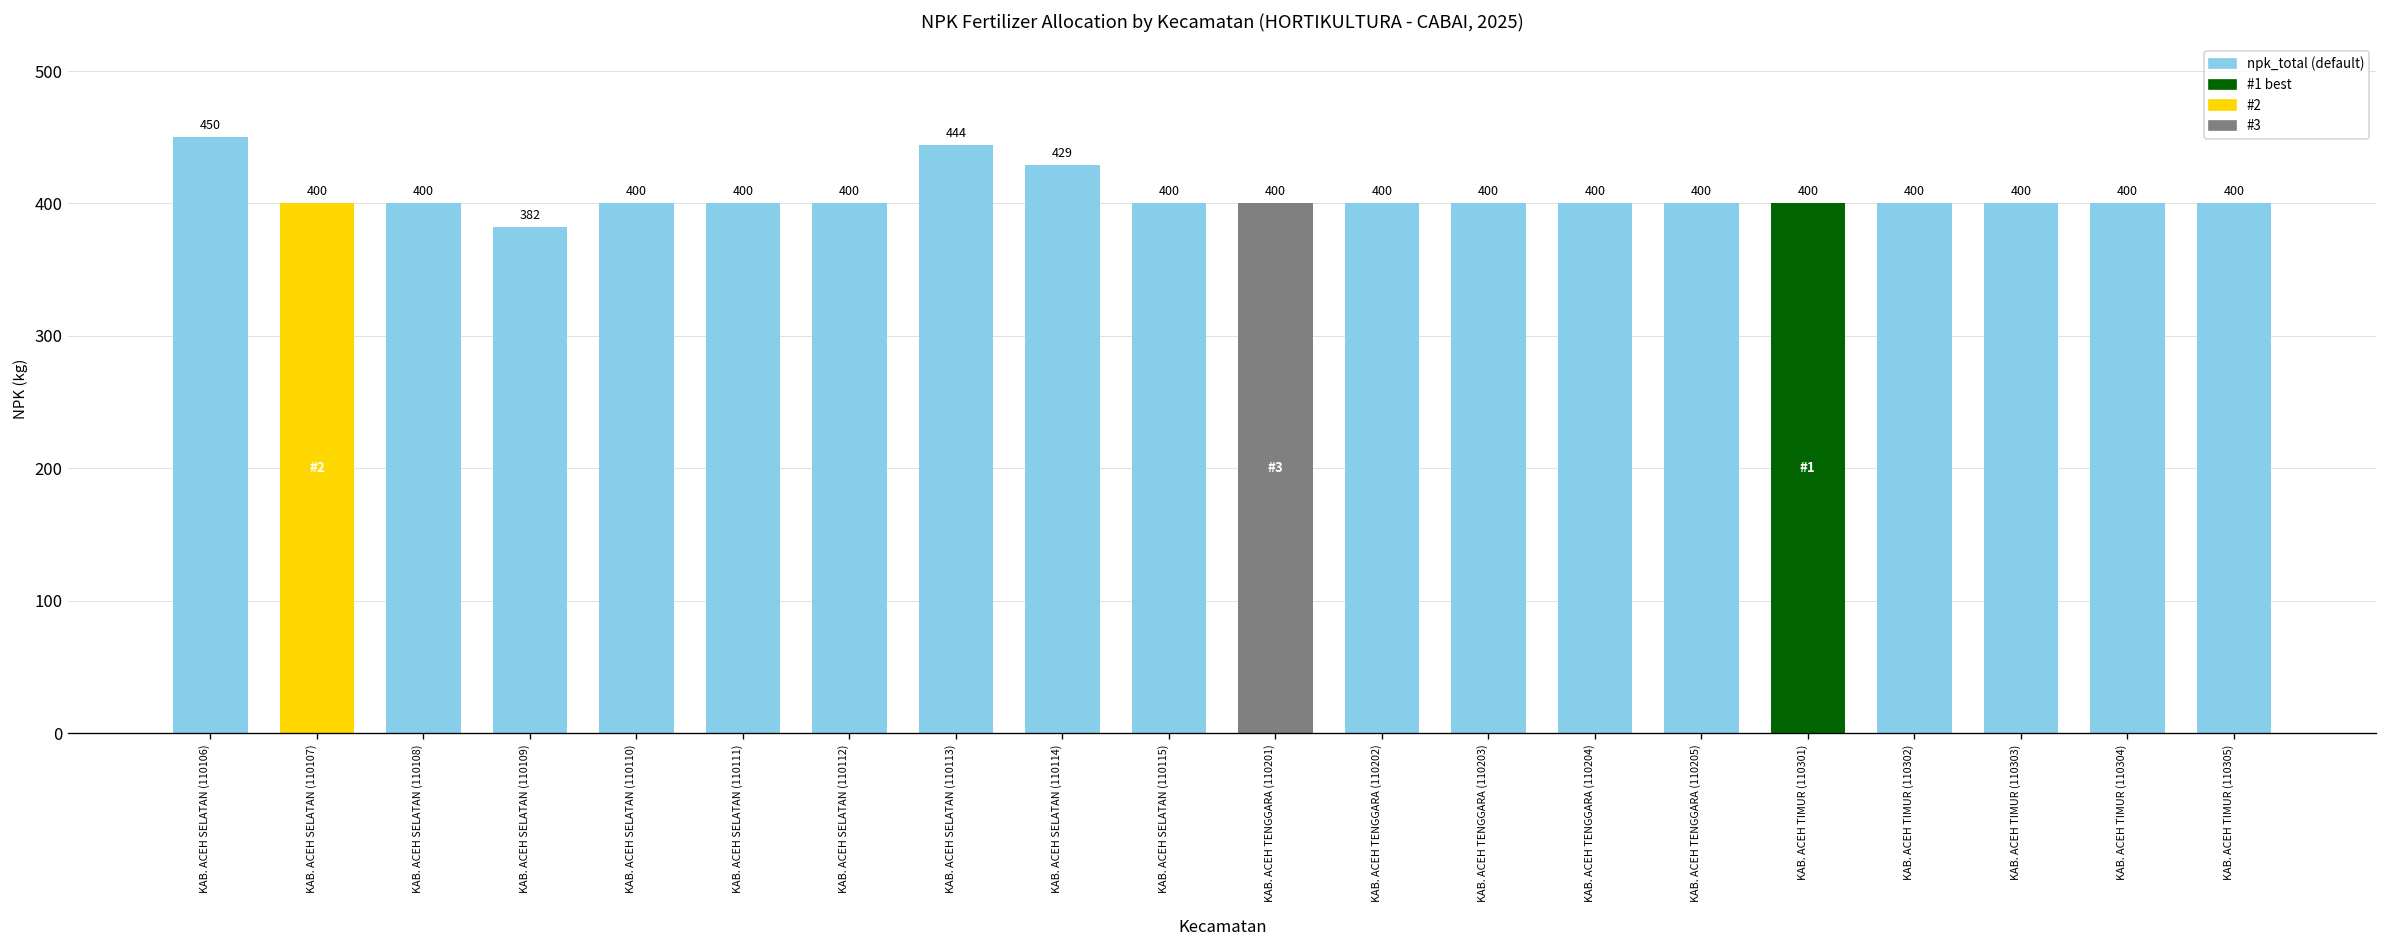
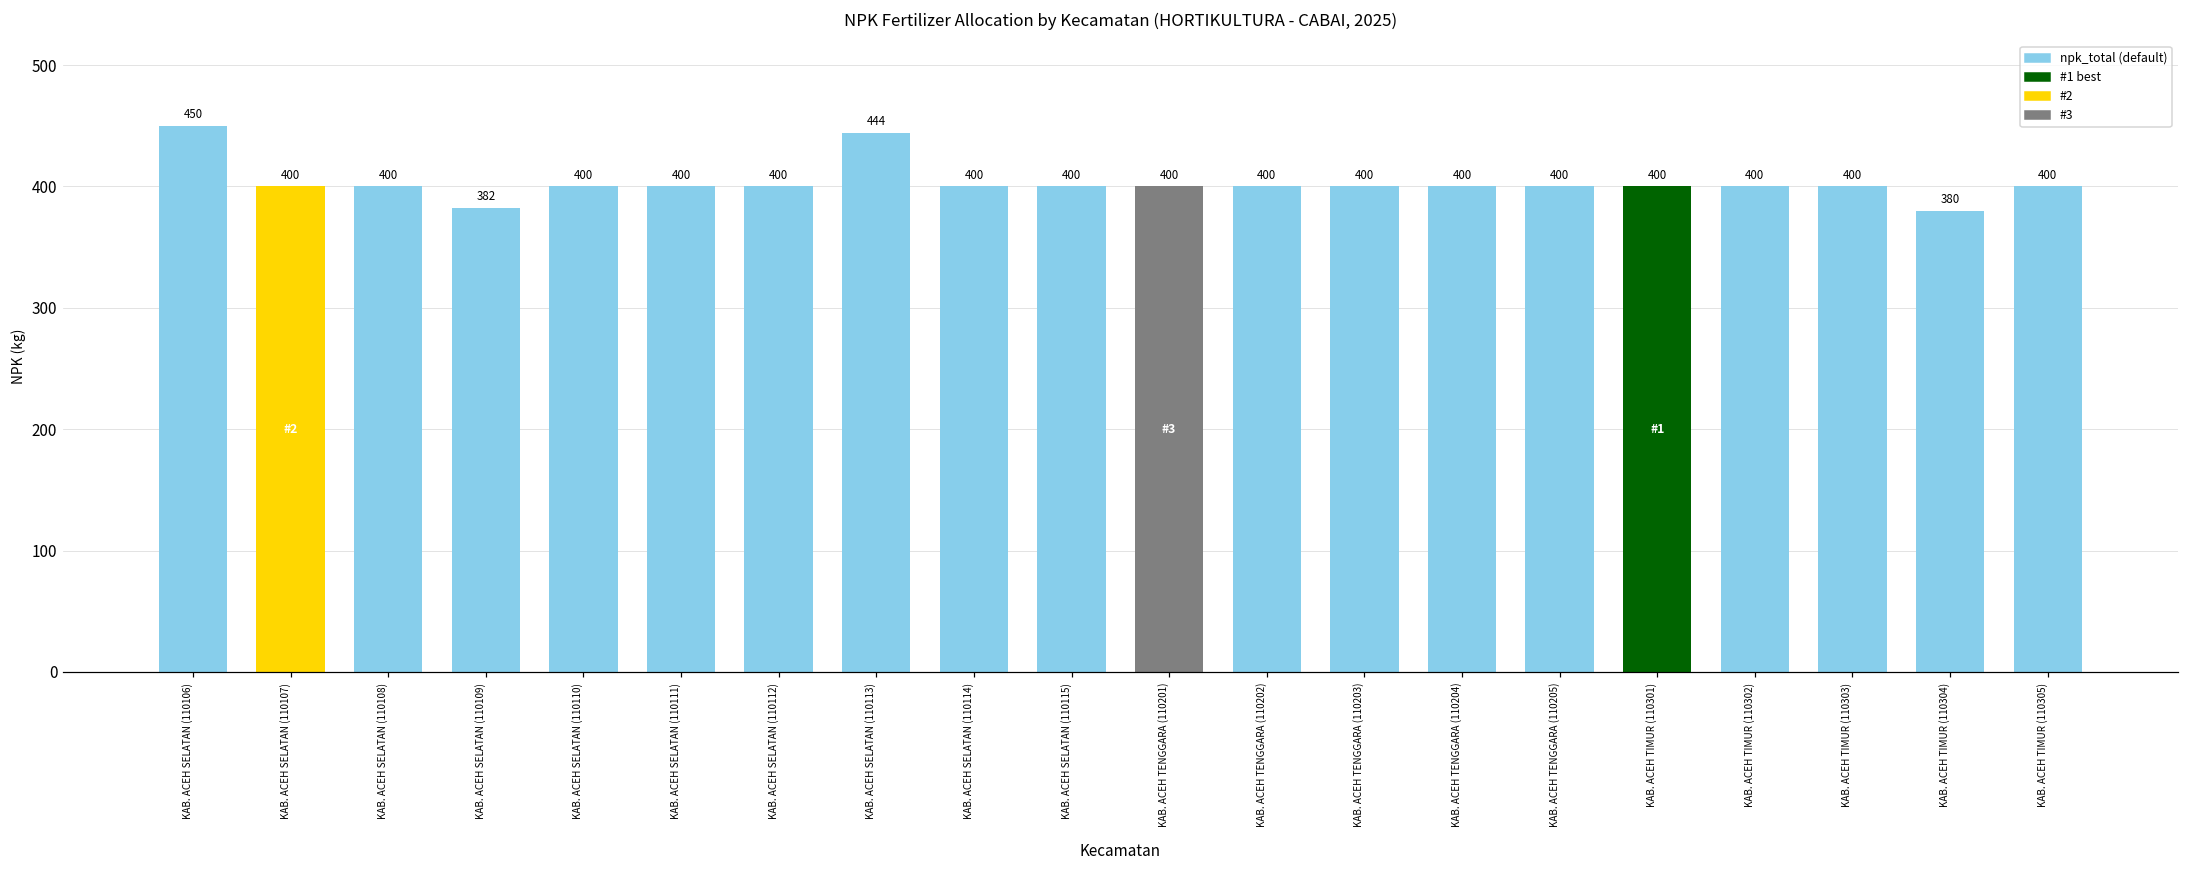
  {
    "KAB. ACEH SELATAN (110106)": 450,
    "KAB. ACEH SELATAN (110107)": 400,
    "KAB. ACEH SELATAN (110108)": 400,
    "KAB. ACEH SELATAN (110109)": 382,
    "KAB. ACEH SELATAN (110110)": 400,
    "KAB. ACEH SELATAN (110111)": 400,
    "KAB. ACEH SELATAN (110112)": 400,
    "KAB. ACEH SELATAN (110113)": 444,
-   "KAB. ACEH SELATAN (110114)": 429,
+   "KAB. ACEH SELATAN (110114)": 400,
    "KAB. ACEH SELATAN (110115)": 400,
    "KAB. ACEH TENGGARA (110201)": 400,
    "KAB. ACEH TENGGARA (110202)": 400,
    "KAB. ACEH TENGGARA (110203)": 400,
    "KAB. ACEH TENGGARA (110204)": 400,
    "KAB. ACEH TENGGARA (110205)": 400,
    "KAB. ACEH TIMUR (110301)": 400,
    "KAB. ACEH TIMUR (110302)": 400,
    "KAB. ACEH TIMUR (110303)": 400,
-   "KAB. ACEH TIMUR (110304)": 400,
+   "KAB. ACEH TIMUR (110304)": 380,
    "KAB. ACEH TIMUR (110305)": 400
  }
